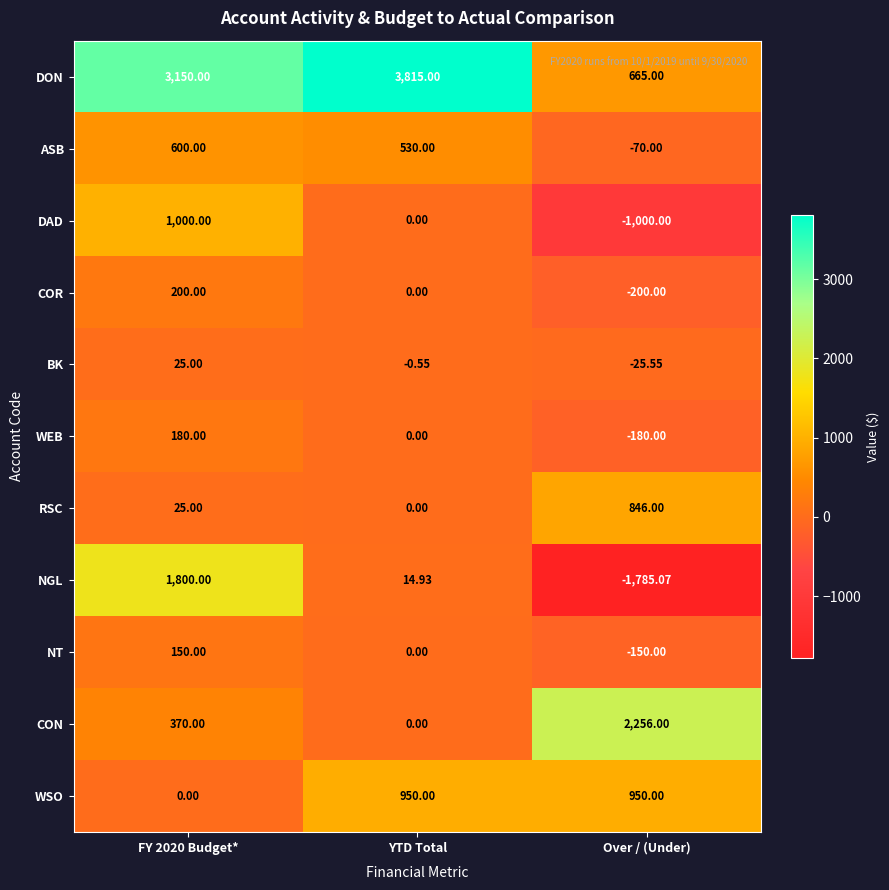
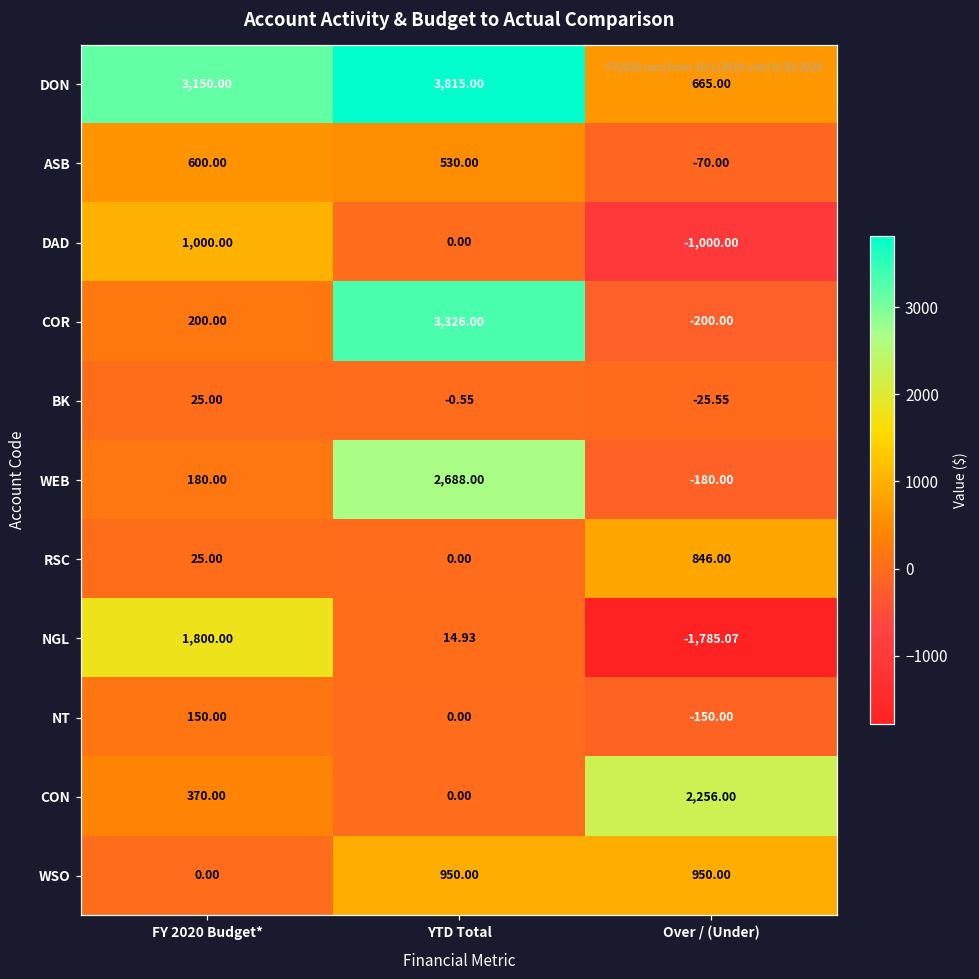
  {
    "DON": {
      "FY 2020 Budget*": "3,150.00",
      "YTD Total": "3,815.00"
    },
    "ASB": {
      "FY 2020 Budget*": "600.00",
      "YTD Total": "530.00",
      "Over / (Under)": "-70.00"
    },
    "DAD": {
      "FY 2020 Budget*": "1,000.00",
      "YTD Total": "0.00",
      "Over / (Under)": "-1,000.00"
    },
    "COR": {
      "FY 2020 Budget*": "200.00",
-     "YTD Total": "0.00",
+     "YTD Total": "3,326.00",
      "Over / (Under)": "-200.00"
    },
    "BK": {
      "FY 2020 Budget*": "25.00",
      "YTD Total": "-0.55",
      "Over / (Under)": "-25.55"
    },
    "WEB": {
      "FY 2020 Budget*": "180.00",
-     "YTD Total": "0.00",
+     "YTD Total": "2,688.00",
      "Over / (Under)": "-180.00"
    },
    "RSC": {
      "FY 2020 Budget*": "25.00",
      "YTD Total": "0.00",
      "Over / (Under)": "846.00"
    },
    "NGL": {
      "FY 2020 Budget*": "1,800.00",
      "YTD Total": "14.93",
      "Over / (Under)": "-1,785.07"
    },
    "NT": {
      "FY 2020 Budget*": "150.00",
      "YTD Total": "0.00",
      "Over / (Under)": "-150.00"
    },
    "CON": {
      "FY 2020 Budget*": "370.00",
      "YTD Total": "0.00",
      "Over / (Under)": "2,256.00"
    },
    "WSO": {
      "FY 2020 Budget*": "0.00",
      "YTD Total": "950.00",
      "Over / (Under)": "950.00"
    }
  }
